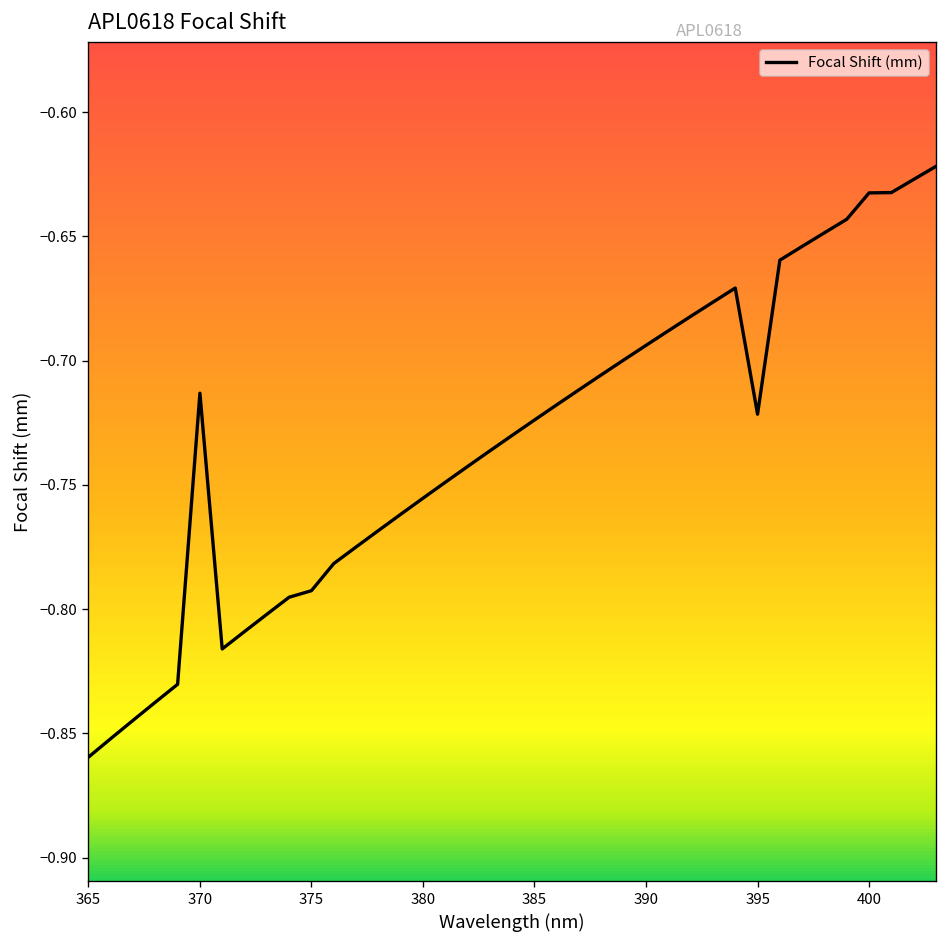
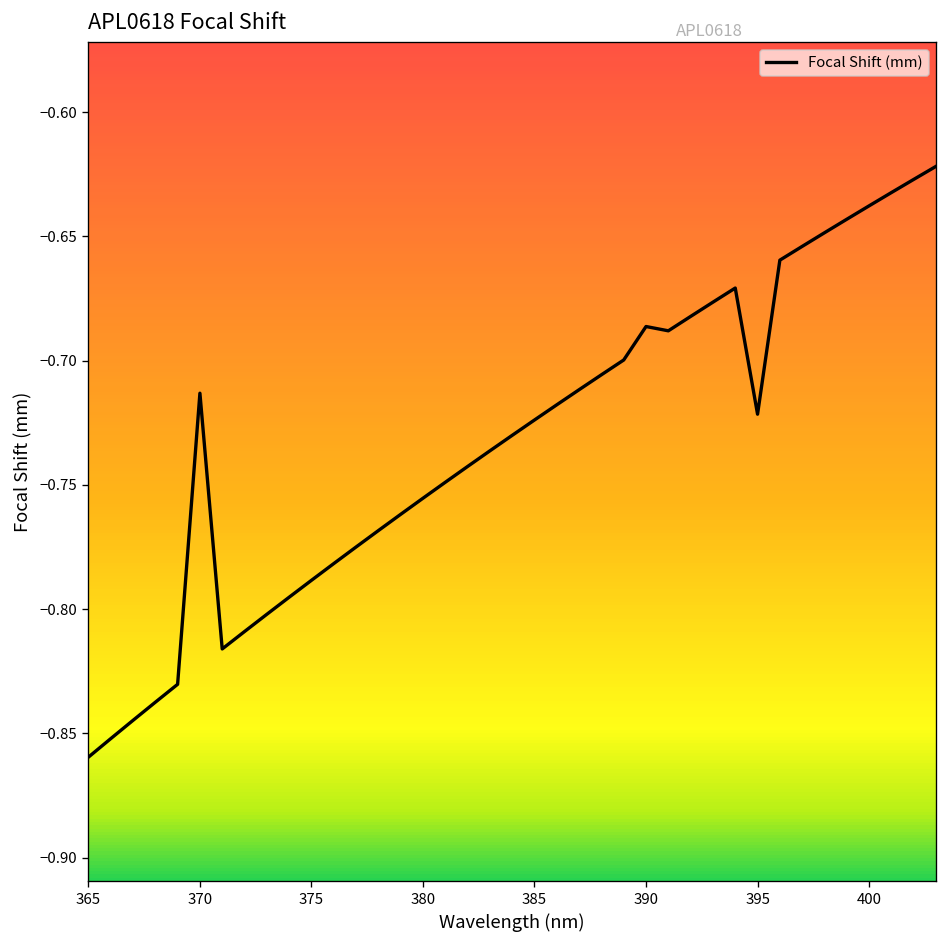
  {
    "365": -0.860,
    "370": -0.713,
-   "375": -0.793,
+   "375": -0.788,
    "380": -0.755,
    "385": -0.724,
-   "390": -0.694,
+   "390": -0.686,
    "395": -0.722,
-   "400": -0.633
+   "400": -0.638
  }
